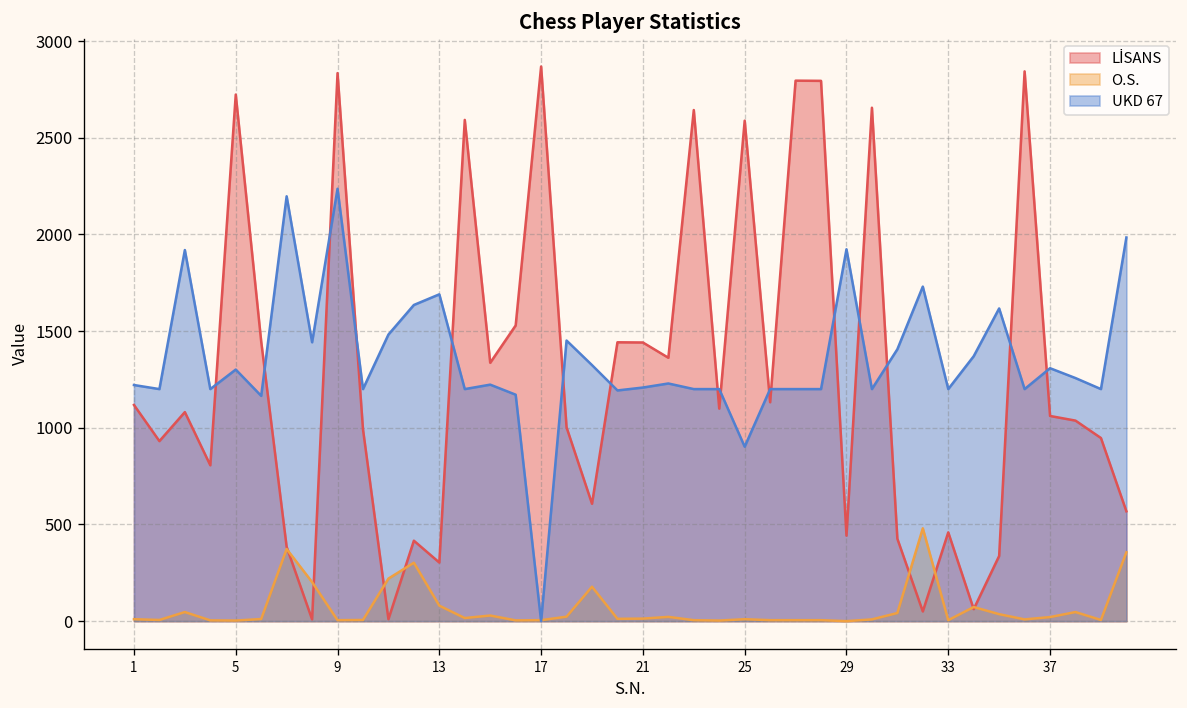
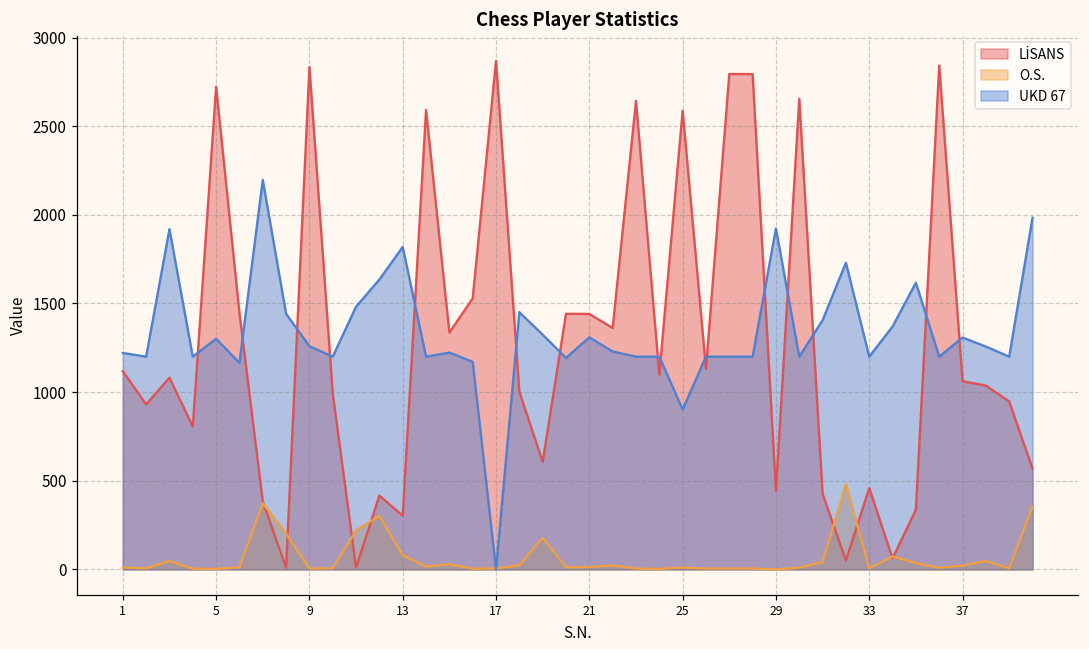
  {
    "UKD 67": {
      "1": 1220,
      "5": 1300,
-     "9": 2240,
-     "13": 1690,
-     "21": 1210,
+     "9": 1260,
+     "13": 1820,
+     "21": 1310,
      "25": 900,
      "29": 1920,
      "33": 1200,
      "37": 1310
    }
  }
